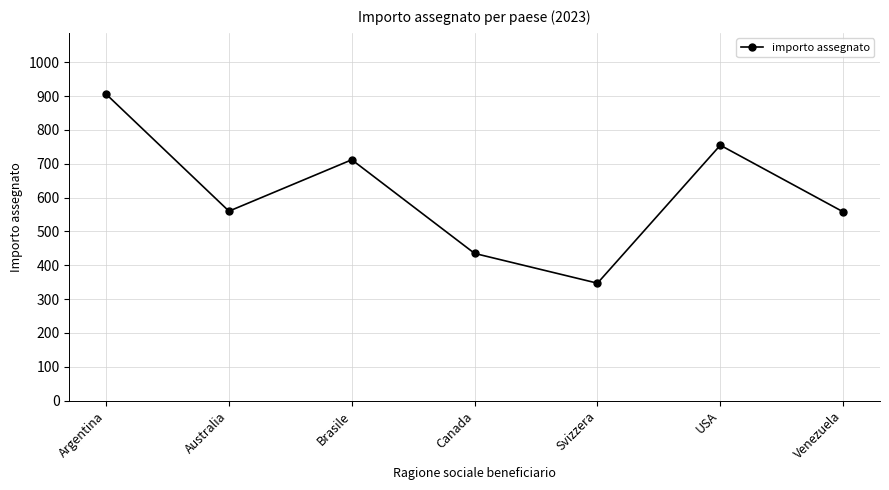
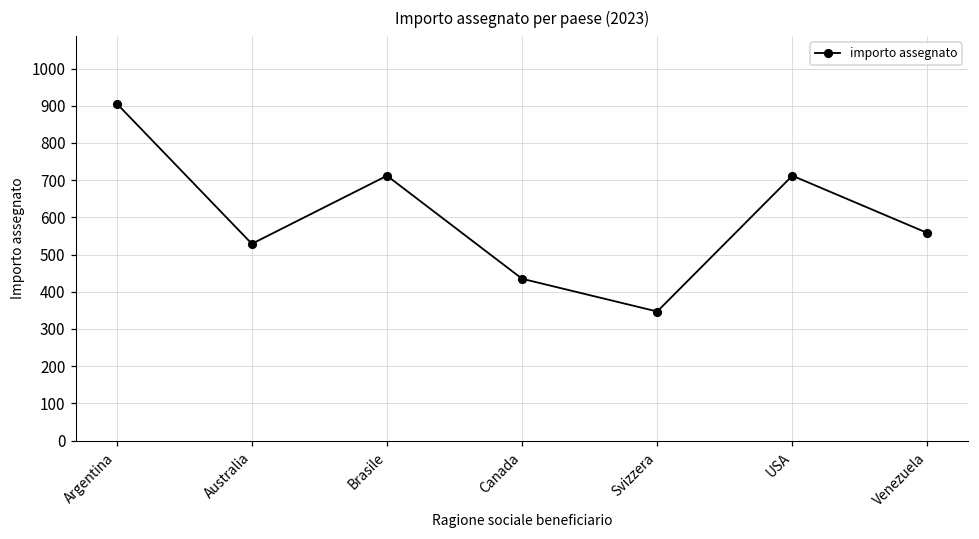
  {
    "Argentina": 910,
-   "Australia": 560,
+   "Australia": 530,
    "Brasile": 710,
    "Canada": 440,
    "Svizzera": 350,
-   "USA": 760,
+   "USA": 710,
    "Venezuela": 560
  }
